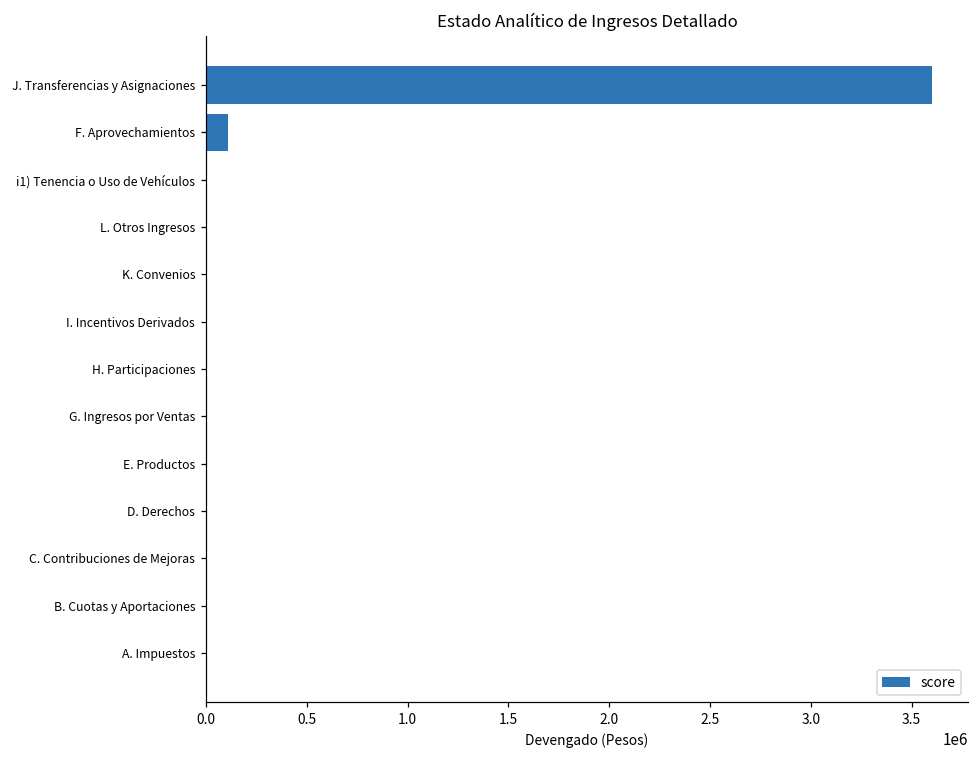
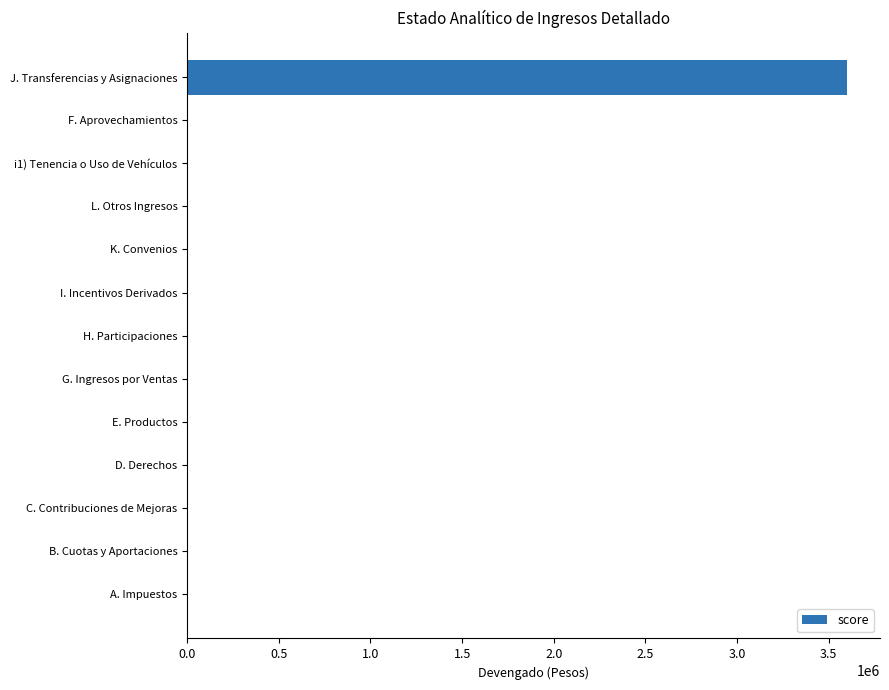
  {
    "J. Transferencias y Asignaciones": 3600000,
-   "F. Aprovechamientos": 110000,
+   "F. Aprovechamientos": 10000,
    "i1) Tenencia o Uso de Vehículos": 0,
    "L. Otros Ingresos": 0,
    "K. Convenios": 0,
    "I. Incentivos Derivados": 0,
    "H. Participaciones": 0,
    "G. Ingresos por Ventas": 0,
    "E. Productos": 0,
    "D. Derechos": 0,
    "C. Contribuciones de Mejoras": 0,
    "B. Cuotas y Aportaciones": 0,
    "A. Impuestos": 0
  }
